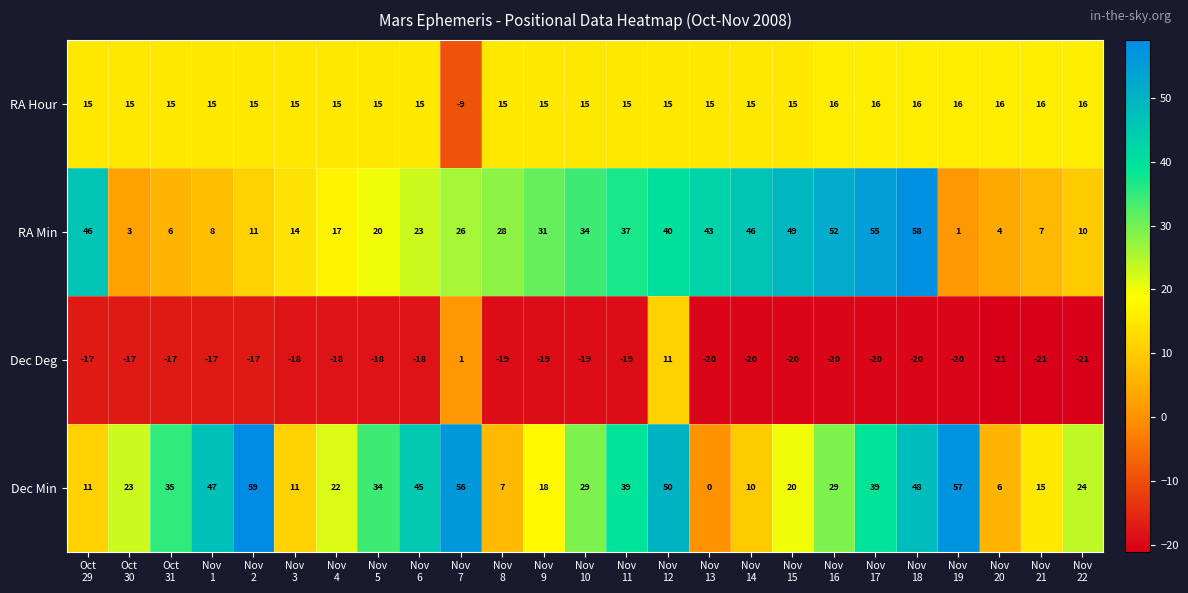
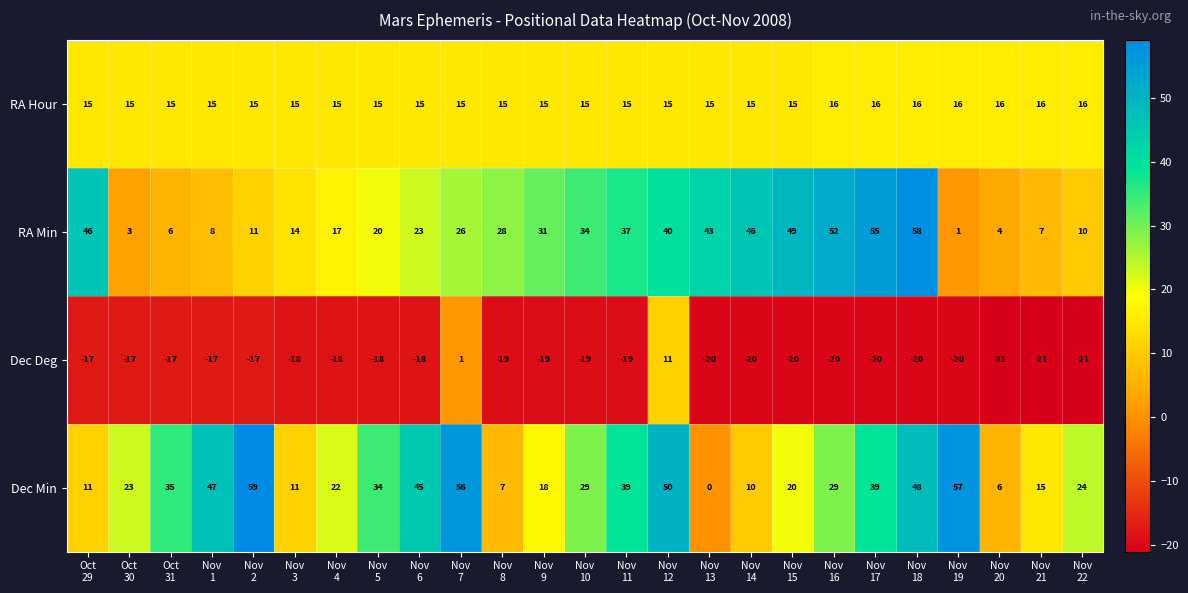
  {
    "RA Hour": {
      "Oct 29": 15,
      "Oct 30": 15,
      "Oct 31": 15,
      "Nov 1": 15,
      "Nov 2": 15,
      "Nov 3": 15,
      "Nov 4": 15,
      "Nov 5": 15,
      "Nov 6": 15,
-     "Nov 7": -9,
+     "Nov 7": 15,
      "Nov 8": 15,
      "Nov 9": 15,
      "Nov 10": 15,
      "Nov 11": 15,
      "Nov 12": 15,
      "Nov 13": 15,
      "Nov 14": 15,
      "Nov 15": 15,
      "Nov 16": 16,
      "Nov 17": 16,
      "Nov 18": 16,
      "Nov 19": 16,
      "Nov 20": 16,
      "Nov 21": 16,
      "Nov 22": 16
    },
    "RA Min": {
      "Oct 29": 46,
      "Oct 30": 3,
      "Oct 31": 6,
      "Nov 1": 8,
      "Nov 2": 11,
      "Nov 3": 14,
      "Nov 4": 17,
      "Nov 5": 20,
      "Nov 6": 23,
      "Nov 7": 26,
      "Nov 8": 28,
      "Nov 9": 31,
      "Nov 10": 34,
      "Nov 11": 37,
      "Nov 12": 40,
      "Nov 13": 43,
      "Nov 14": 46,
      "Nov 15": 49,
      "Nov 16": 52,
      "Nov 17": 55,
      "Nov 18": 58,
      "Nov 19": 1,
      "Nov 20": 4,
      "Nov 21": 7,
      "Nov 22": 10
    },
    "Dec Deg": {
      "Oct 29": -17,
      "Oct 30": -17,
      "Oct 31": -17,
      "Nov 1": -17,
      "Nov 2": -17,
      "Nov 3": -18,
      "Nov 4": -18,
      "Nov 5": -18,
      "Nov 6": -18,
      "Nov 7": 1,
      "Nov 8": -19,
      "Nov 9": -19,
      "Nov 10": -19,
      "Nov 11": -19,
      "Nov 12": 11,
      "Nov 13": -20,
      "Nov 14": -20,
      "Nov 15": -20,
      "Nov 16": -20,
      "Nov 17": -20,
      "Nov 18": -20,
      "Nov 19": -20,
      "Nov 20": -21,
      "Nov 21": -21,
      "Nov 22": -21
    },
    "Dec Min": {
      "Oct 29": 11,
      "Oct 30": 23,
      "Oct 31": 35,
      "Nov 1": 47,
      "Nov 2": 59,
      "Nov 3": 11,
      "Nov 4": 22,
      "Nov 5": 34,
      "Nov 6": 45,
      "Nov 7": 56,
      "Nov 8": 7,
      "Nov 9": 18,
      "Nov 10": 29,
      "Nov 11": 39,
      "Nov 12": 50,
      "Nov 13": 0,
      "Nov 14": 10,
      "Nov 15": 20,
      "Nov 16": 29,
      "Nov 17": 39,
      "Nov 18": 48,
      "Nov 19": 57,
      "Nov 20": 6,
      "Nov 21": 15,
      "Nov 22": 24
    }
  }
